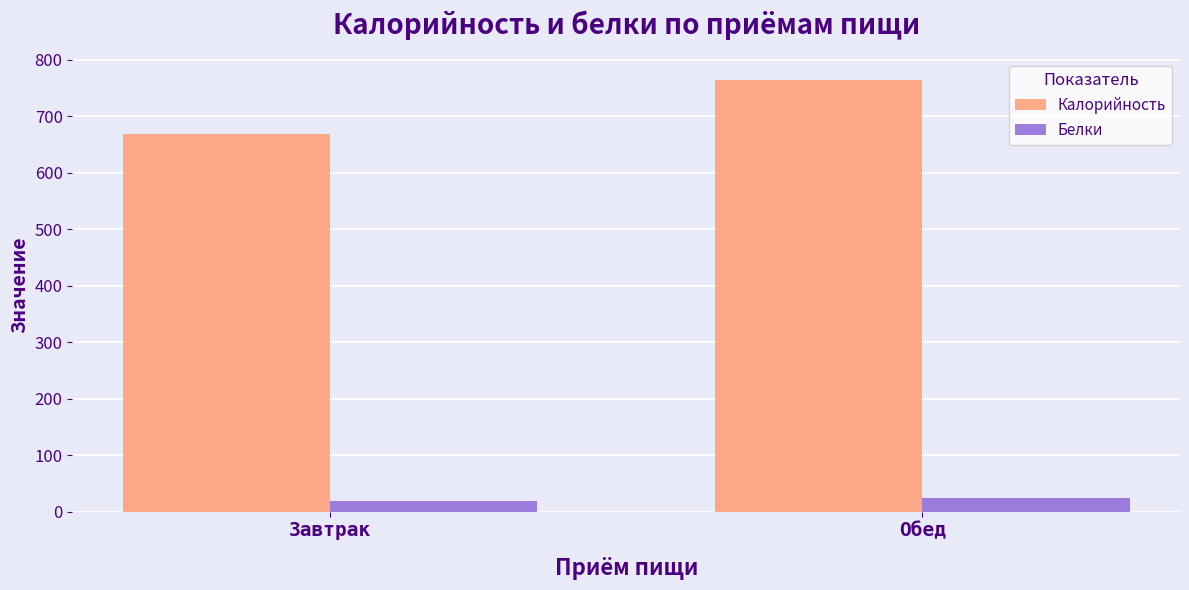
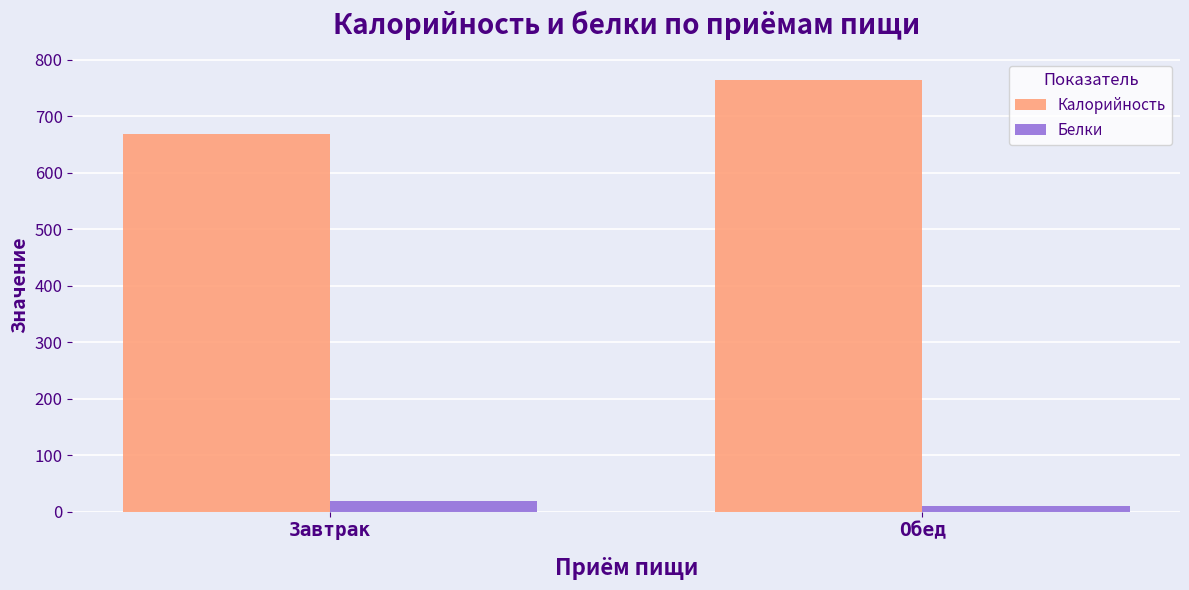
  {
    "Калорийность": {
      "Завтрак": 670,
      "Обед": 760
    },
    "Белки": {
      "Завтрак": 20,
-     "Обед": 20
+     "Обед": 10
    }
  }
